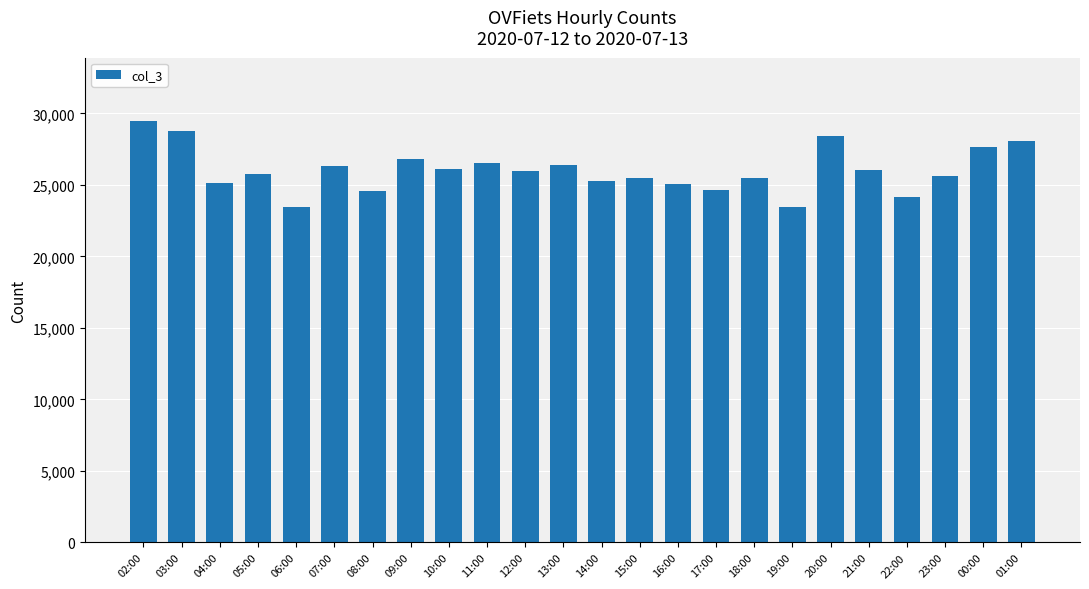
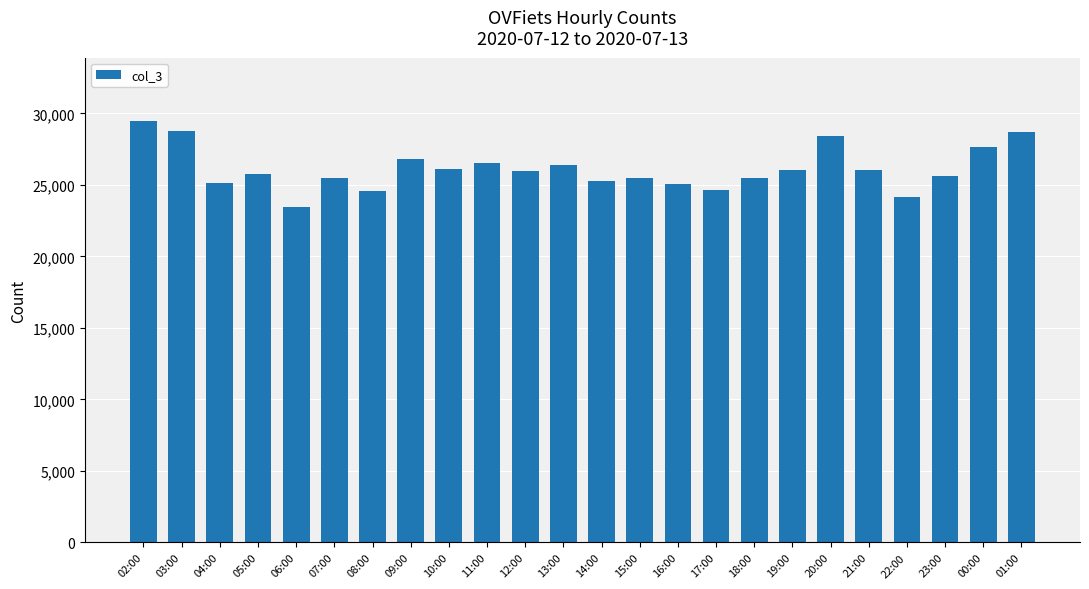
  {
    "02:00": "29,500",
    "03:00": "28,700",
    "04:00": "25,200",
    "05:00": "25,800",
    "06:00": "23,400",
-   "07:00": "26,300",
+   "07:00": "25,500",
    "08:00": "24,600",
    "09:00": "26,800",
    "10:00": "26,100",
    "11:00": "26,500",
    "12:00": "26,000",
    "13:00": "26,400",
    "14:00": "25,300",
    "15:00": "25,500",
    "16:00": "25,100",
    "17:00": "24,700",
    "18:00": "25,400",
-   "19:00": "23,400",
+   "19:00": "26,000",
    "20:00": "28,400",
    "21:00": "26,100",
    "22:00": "24,200",
    "23:00": "25,700",
    "00:00": "27,600",
-   "01:00": "28,000"
+   "01:00": "28,700"
  }
